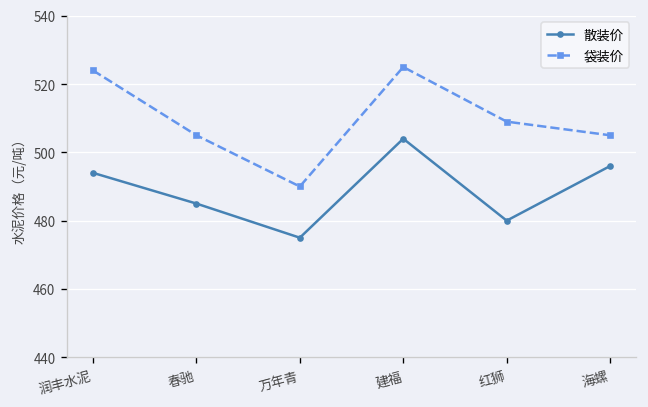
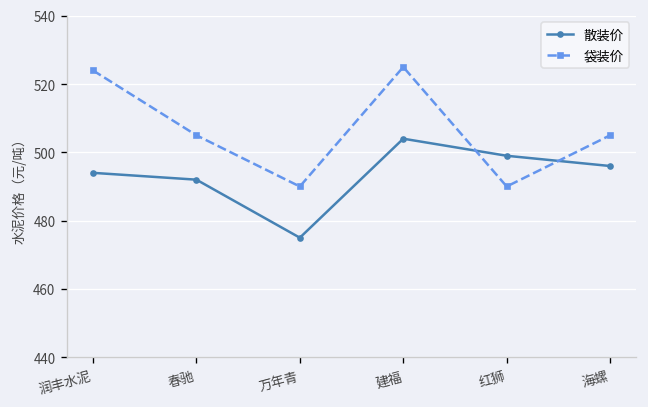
  {
    "散装价": {
      "润丰水泥": 494,
-     "春驰": 485,
+     "春驰": 492,
      "万年青": 475,
      "建福": 504,
-     "红狮": 480,
+     "红狮": 499,
      "海螺": 496
    },
    "袋装价": {
      "润丰水泥": 524,
      "春驰": 505,
      "万年青": 490,
      "建福": 525,
-     "红狮": 509,
+     "红狮": 490,
      "海螺": 505
    }
  }
